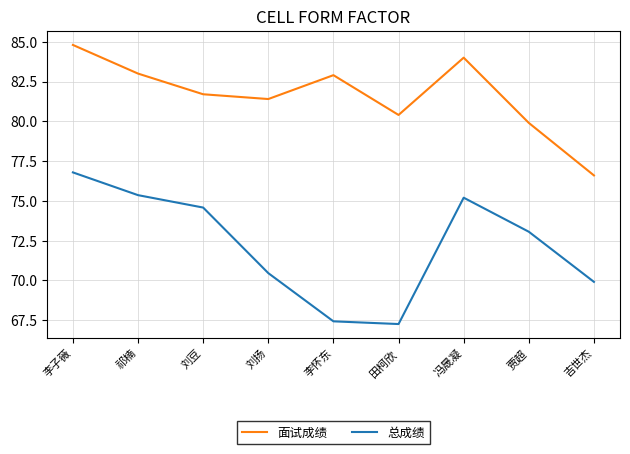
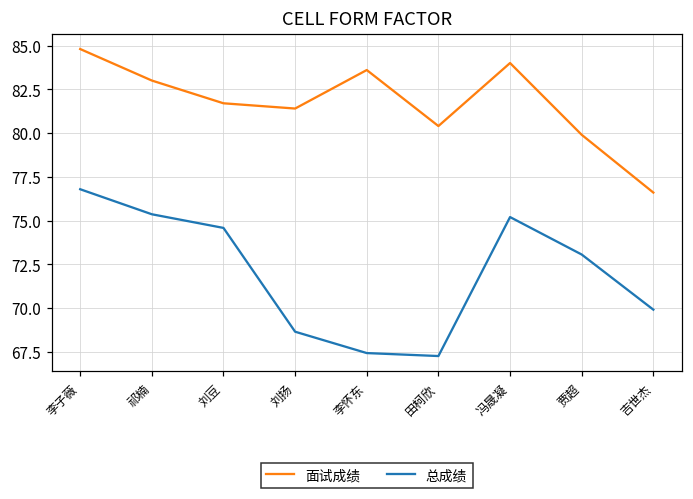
  {
    "面试成绩": {
      "李子薇": 84.8,
      "祁楠": 83.0,
      "刘豆": 81.7,
      "刘扬": 81.4,
-     "李怀东": 82.9,
+     "李怀东": 83.6,
      "田柯欣": 80.4,
      "冯晟凝": 84.0,
      "贾超": 79.9,
      "吉世杰": 76.6
    },
    "总成绩": {
      "李子薇": 76.8,
      "祁楠": 75.4,
      "刘豆": 74.6,
-     "刘扬": 70.5,
+     "刘扬": 68.7,
      "李怀东": 67.4,
      "田柯欣": 67.3,
      "冯晟凝": 75.2,
      "贾超": 73.1,
      "吉世杰": 69.9
    }
  }
